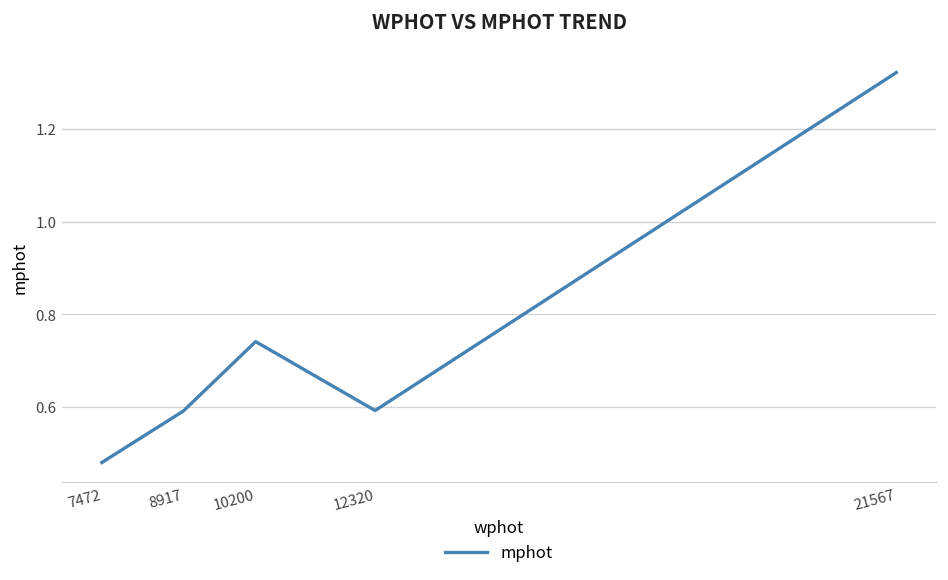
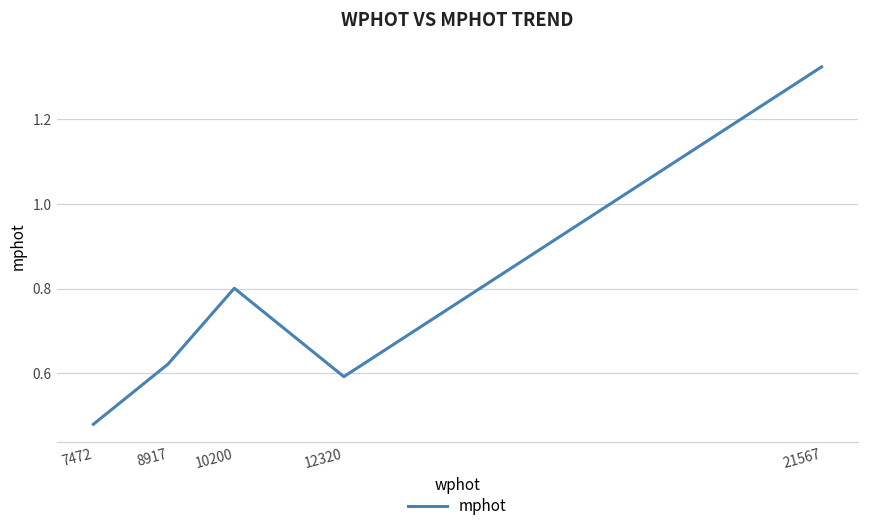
  {
    "7472": 0.48,
-   "8917": 0.59,
-   "10200": 0.74,
+   "8917": 0.62,
+   "10200": 0.80,
    "12320": 0.59,
    "21567": 1.32
  }
